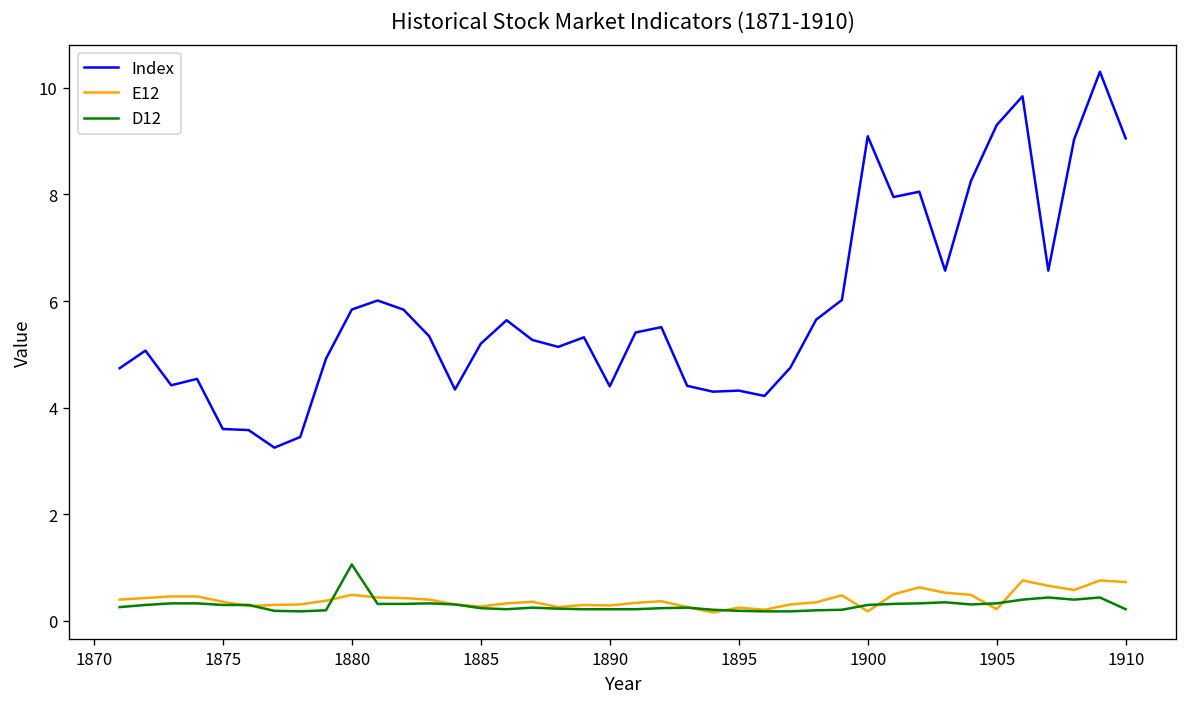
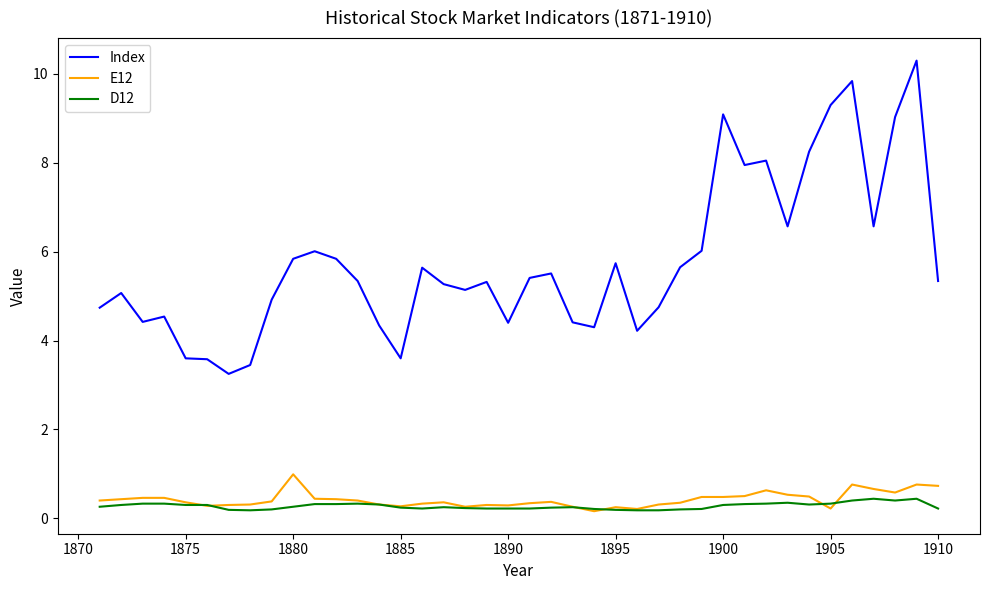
  {
    "Index": {
      "1875": 3.6,
      "1880": 5.8,
-     "1885": 5.2,
+     "1885": 3.6,
      "1890": 4.4,
-     "1895": 4.3,
+     "1895": 5.7,
      "1900": 9.1,
      "1905": 9.3,
-     "1910": 9.1
+     "1910": 5.3
    },
    "E12": {
      "1875": 0.4,
-     "1880": 0.5,
+     "1880": 1.0,
      "1890": 0.3,
      "1895": 0.3,
-     "1900": 0.2,
+     "1900": 0.5,
      "1905": 0.2,
      "1910": 0.7
    },
    "D12": {
      "1875": 0.3,
-     "1880": 1.1,
+     "1880": 0.3,
      "1890": 0.2,
      "1895": 0.2,
      "1900": 0.3,
      "1905": 0.3,
      "1910": 0.2
    }
  }
